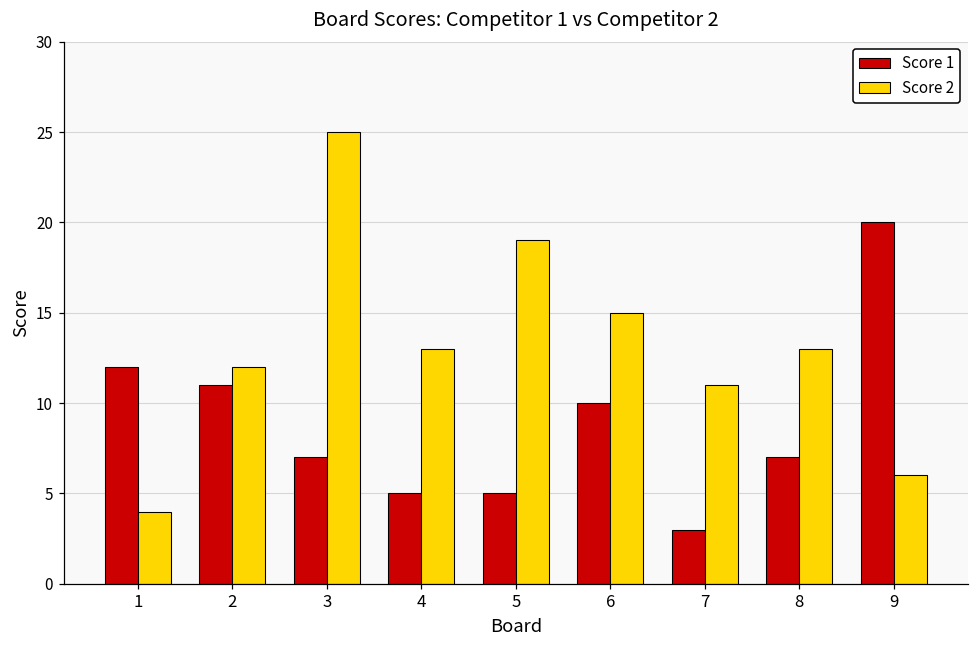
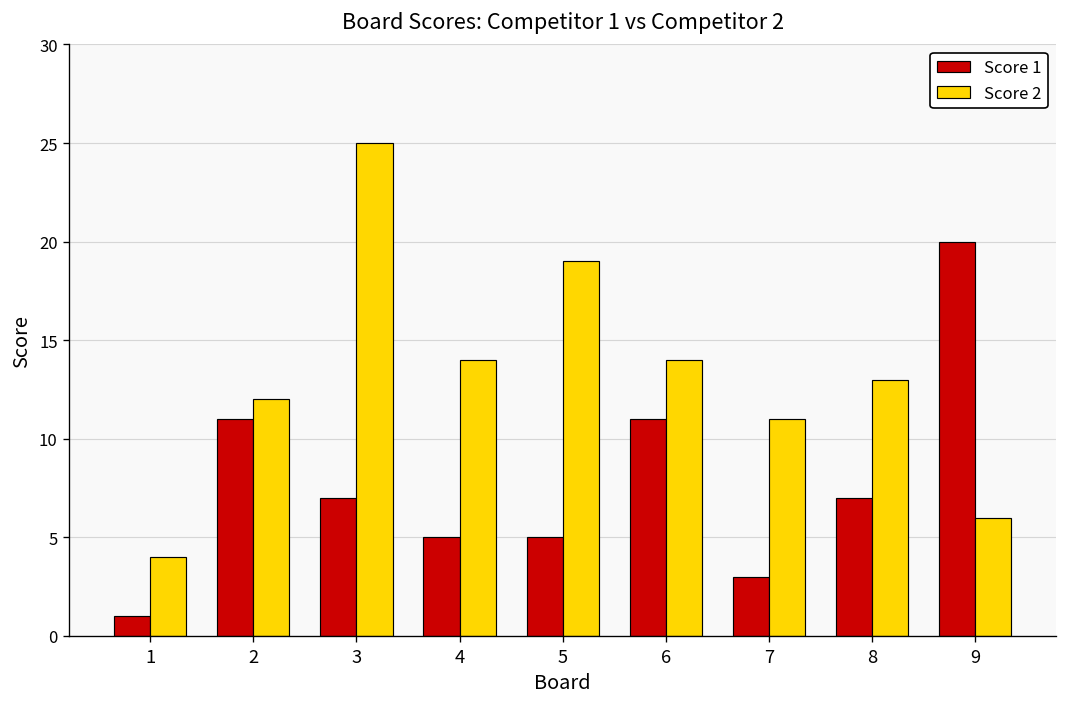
  {
    "Score 1": {
-     "1": 12,
+     "1": 1,
      "2": 11,
      "3": 7,
      "4": 5,
      "5": 5,
-     "6": 10,
+     "6": 11,
      "7": 3,
      "8": 7,
      "9": 20
    },
    "Score 2": {
      "1": 4,
      "2": 12,
      "3": 25,
-     "4": 13,
+     "4": 14,
      "5": 19,
-     "6": 15,
+     "6": 14,
      "7": 11,
      "8": 13,
      "9": 6
    }
  }
